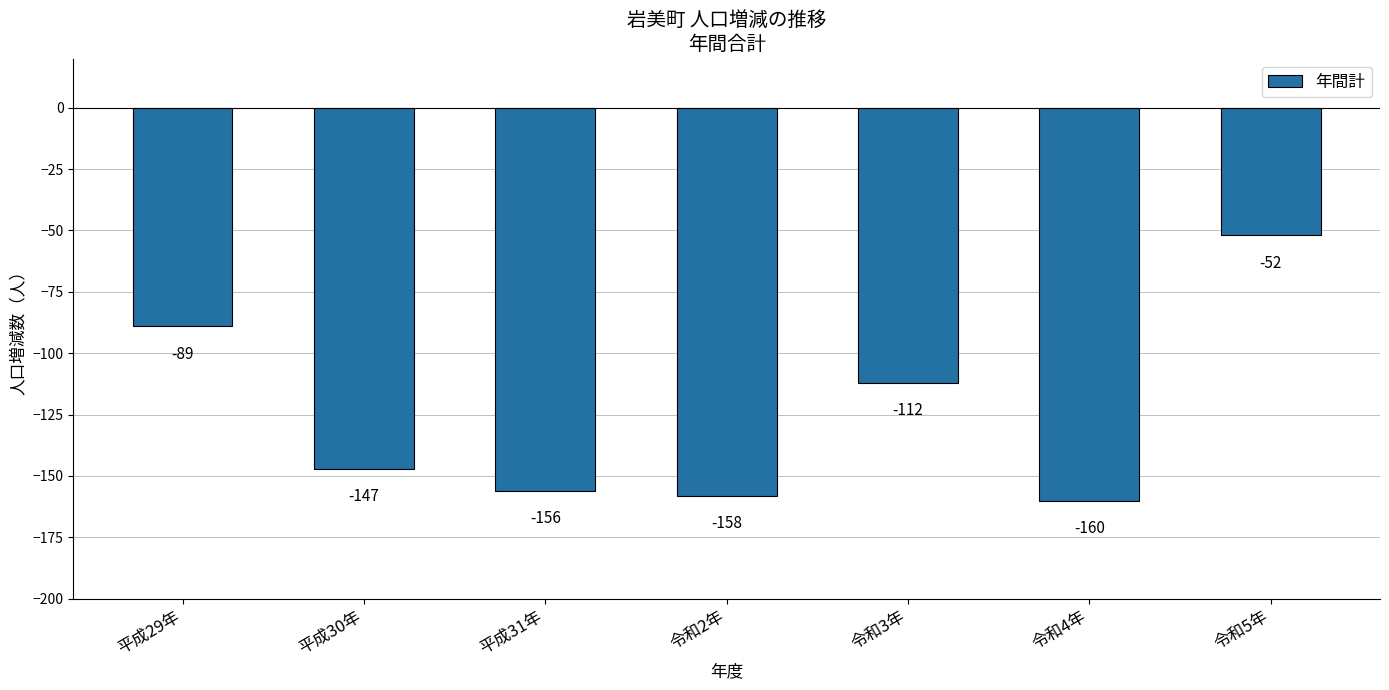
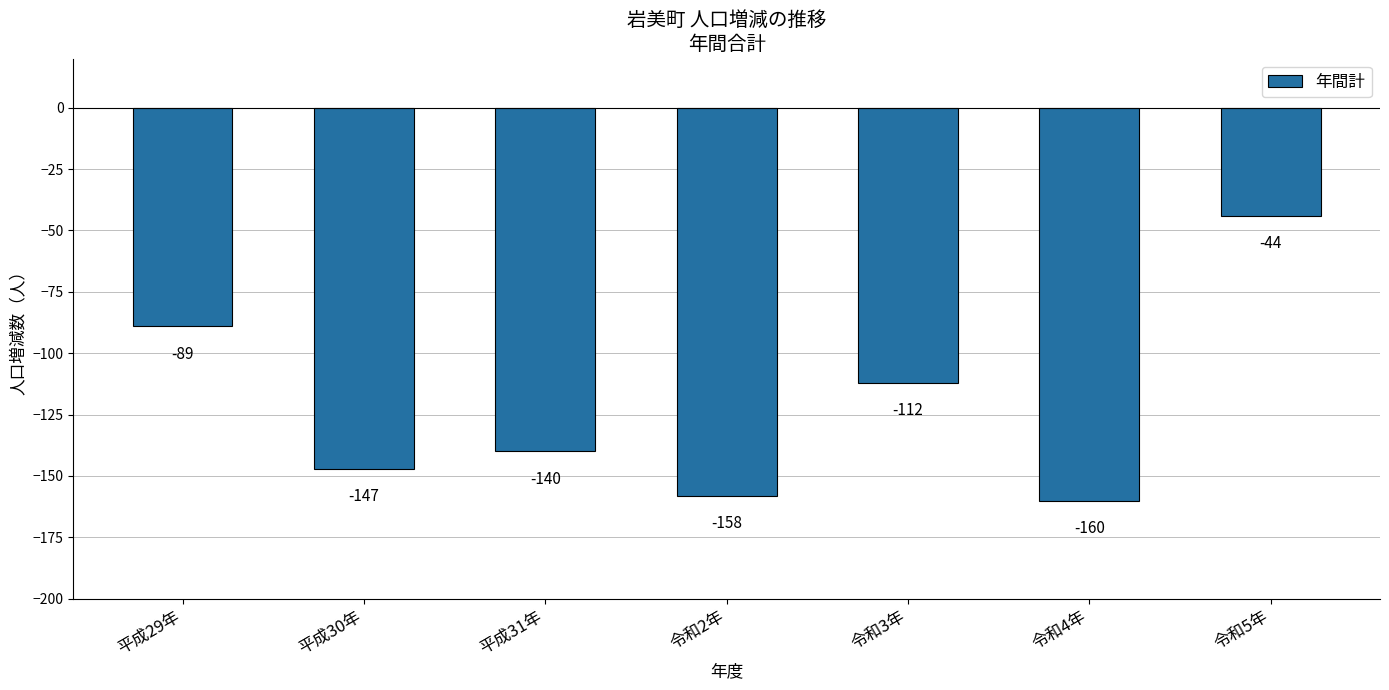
  {
    "平成29年": -89,
    "平成30年": -147,
-   "平成31年": -156,
+   "平成31年": -140,
    "令和2年": -158,
    "令和3年": -112,
    "令和4年": -160,
-   "令和5年": -52
+   "令和5年": -44
  }
